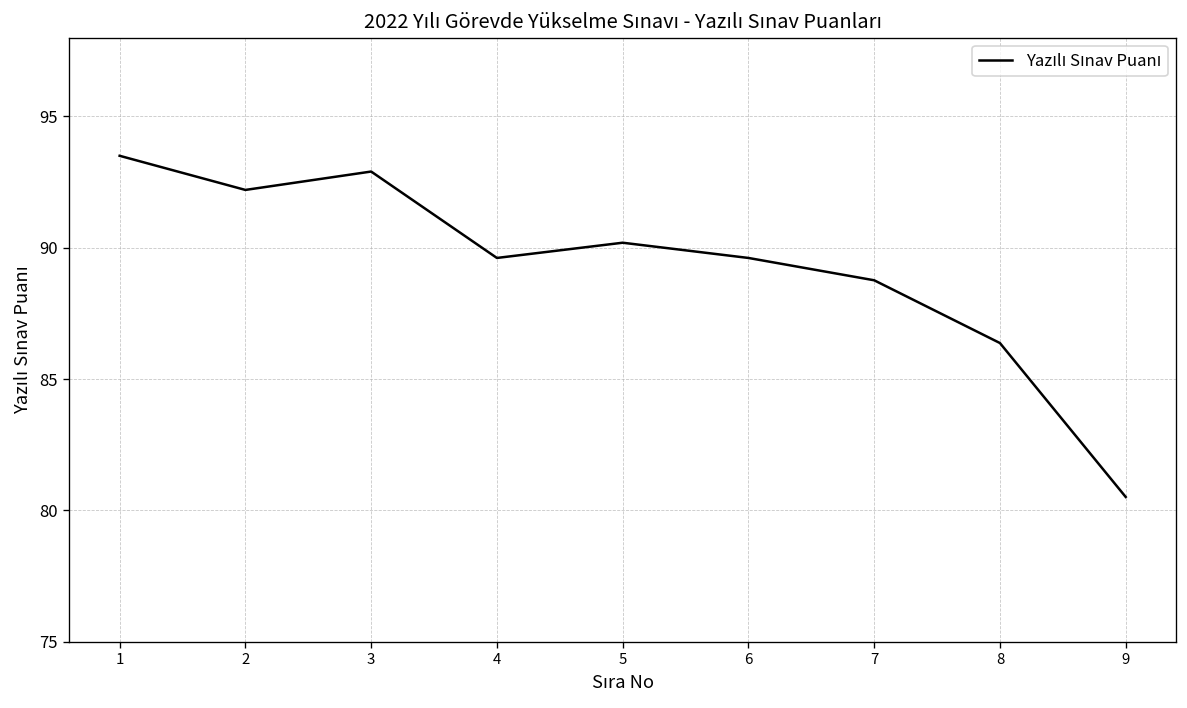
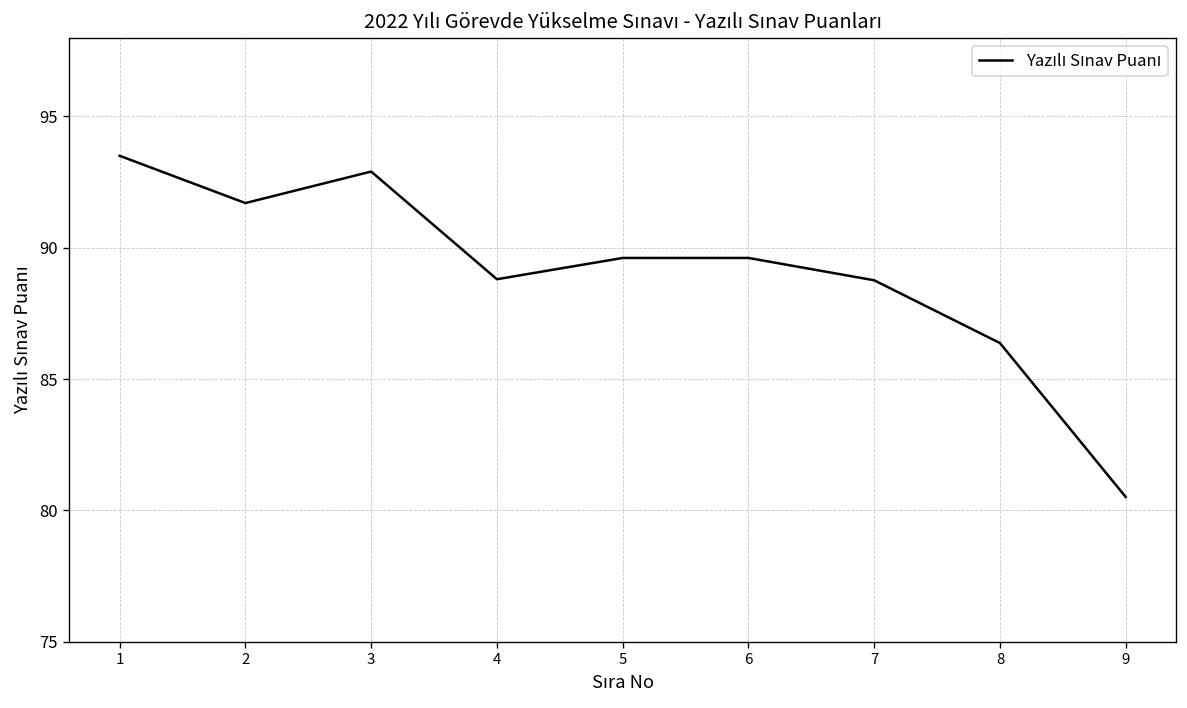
  {
    "1": 93.5,
-   "2": 92.2,
+   "2": 91.7,
    "3": 92.9,
-   "4": 89.6,
-   "5": 90.2,
+   "4": 88.8,
+   "5": 89.6,
    "6": 89.6,
    "7": 88.8,
    "8": 86.4,
    "9": 80.5
  }
